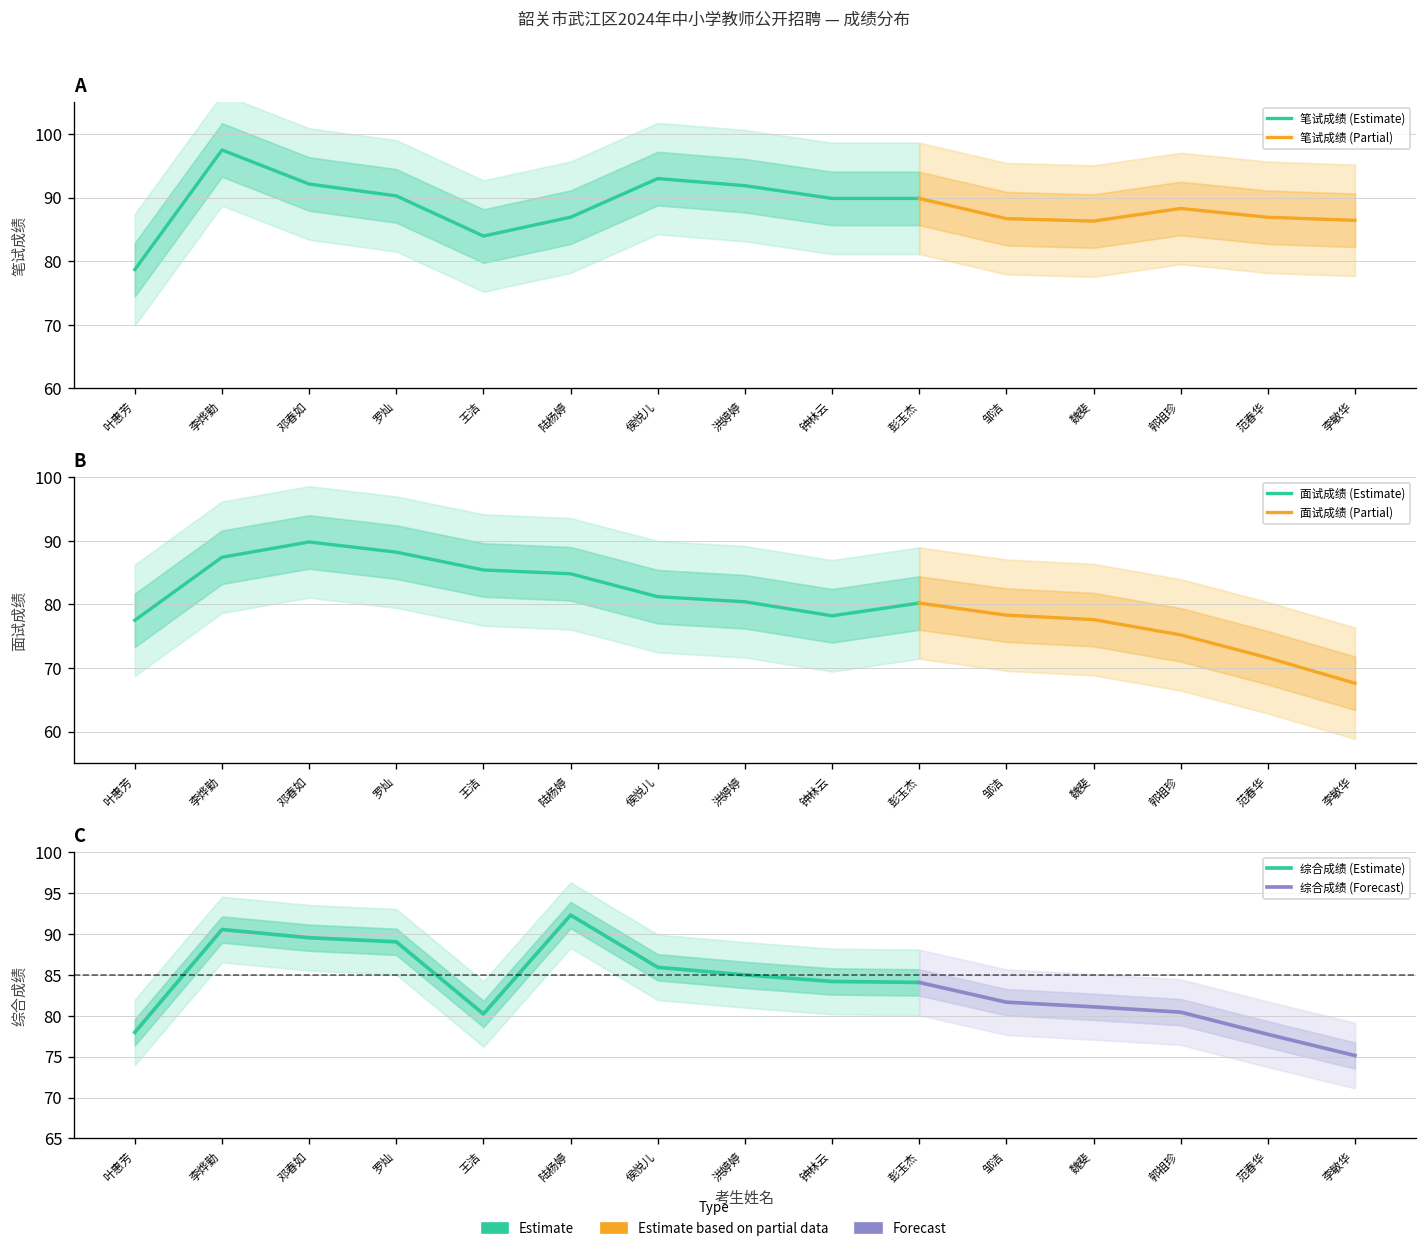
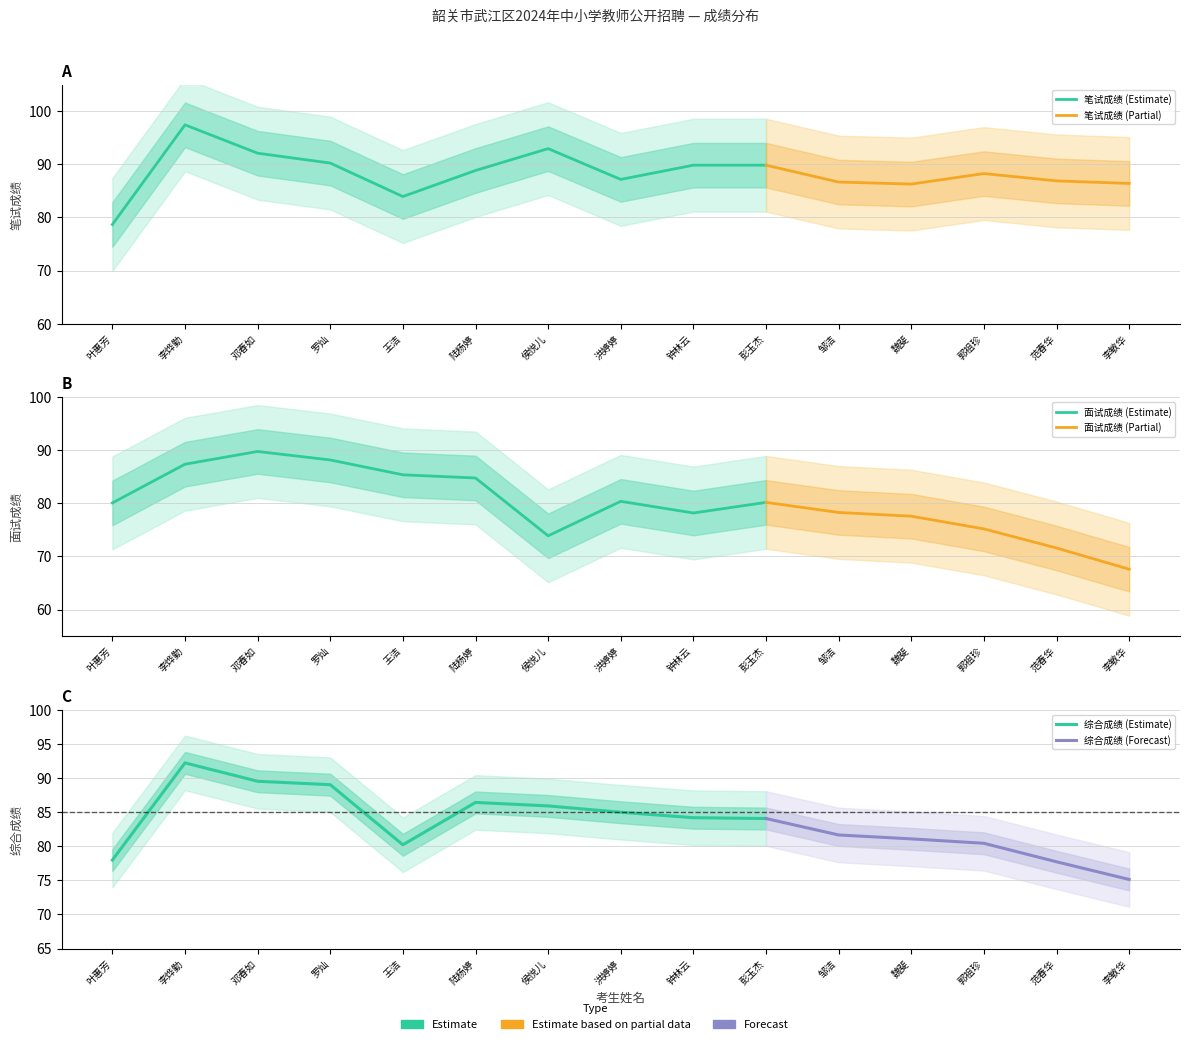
  {
    "A": {
      "笔试成绩 (Estimate)": {
        "叶惠芳": 79,
        "李烨勤": 97,
        "邓春如": 92,
        "罗灿": 90,
        "王洁": 84,
-       "陆杨婷": 87,
+       "陆杨婷": 89,
        "侯悦儿": 93,
-       "洪婷婷": 92,
+       "洪婷婷": 87,
        "钟林云": 90
      }
    },
    "B": {
      "面试成绩 (Estimate)": {
-       "叶惠芳": 78,
+       "叶惠芳": 80,
        "李烨勤": 87,
        "邓春如": 90,
        "罗灿": 88,
        "王洁": 85,
        "陆杨婷": 85,
-       "侯悦儿": 81,
+       "侯悦儿": 74,
        "洪婷婷": 80,
        "钟林云": 78
      }
    },
    "C": {
      "综合成绩 (Estimate)": {
        "叶惠芳": 78,
-       "李烨勤": 91,
+       "李烨勤": 92,
        "邓春如": 90,
        "罗灿": 89,
        "王洁": 80,
-       "陆杨婷": 92,
+       "陆杨婷": 86,
        "侯悦儿": 86,
        "洪婷婷": 85,
        "钟林云": 84
      },
      "综合成绩 (Forecast)": {
        "邹洁": 82,
        "魏斐": 81,
        "郭祖珍": 80,
        "范春华": 78,
        "李敏华": 75
      }
    }
  }
